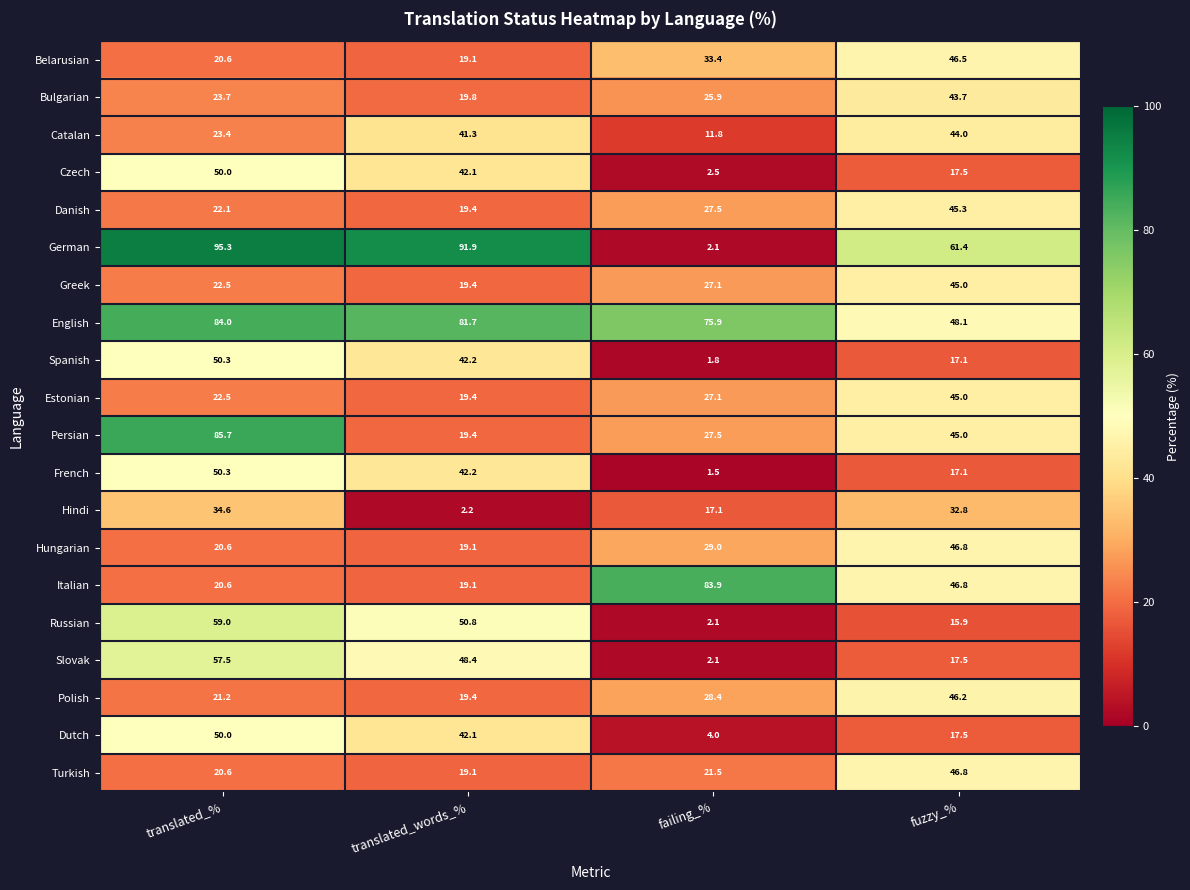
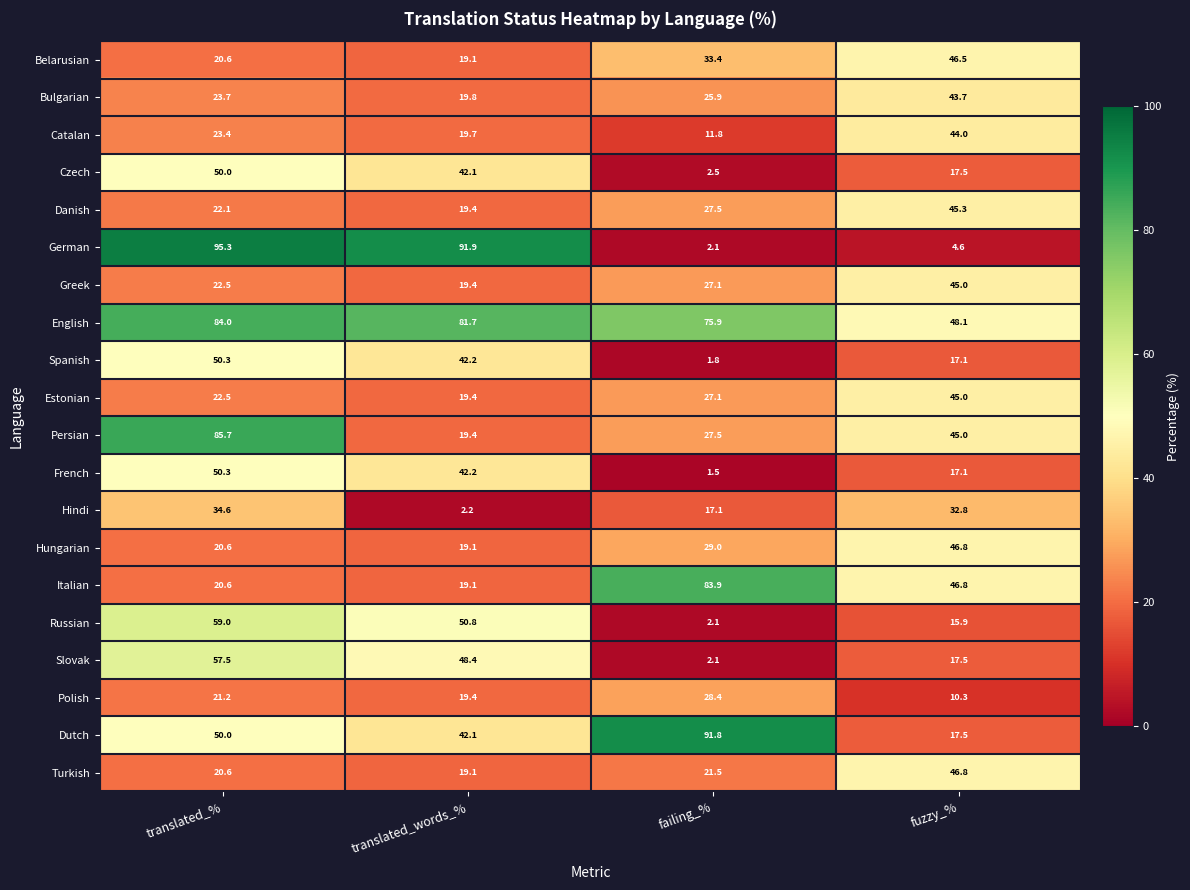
  {
    "Belarusian": {
      "translated_%": 20.6,
      "translated_words_%": 19.1,
      "failing_%": 33.4,
      "fuzzy_%": 46.5
    },
    "Bulgarian": {
      "translated_%": 23.7,
      "translated_words_%": 19.8,
      "failing_%": 25.9,
      "fuzzy_%": 43.7
    },
    "Catalan": {
      "translated_%": 23.4,
-     "translated_words_%": 41.3,
+     "translated_words_%": 19.7,
      "failing_%": 11.8,
      "fuzzy_%": 44.0
    },
    "Czech": {
      "translated_%": 50.0,
      "translated_words_%": 42.1,
      "failing_%": 2.5,
      "fuzzy_%": 17.5
    },
    "Danish": {
      "translated_%": 22.1,
      "translated_words_%": 19.4,
      "failing_%": 27.5,
      "fuzzy_%": 45.3
    },
    "German": {
      "translated_%": 95.3,
      "translated_words_%": 91.9,
      "failing_%": 2.1,
-     "fuzzy_%": 61.4
+     "fuzzy_%": 4.6
    },
    "Greek": {
      "translated_%": 22.5,
      "translated_words_%": 19.4,
      "failing_%": 27.1,
      "fuzzy_%": 45.0
    },
    "English": {
      "translated_%": 84.0,
      "translated_words_%": 81.7,
      "failing_%": 75.9,
      "fuzzy_%": 48.1
    },
    "Spanish": {
      "translated_%": 50.3,
      "translated_words_%": 42.2,
      "failing_%": 1.8,
      "fuzzy_%": 17.1
    },
    "Estonian": {
      "translated_%": 22.5,
      "translated_words_%": 19.4,
      "failing_%": 27.1,
      "fuzzy_%": 45.0
    },
    "Persian": {
      "translated_%": 85.7,
      "translated_words_%": 19.4,
      "failing_%": 27.5,
      "fuzzy_%": 45.0
    },
    "French": {
      "translated_%": 50.3,
      "translated_words_%": 42.2,
      "failing_%": 1.5,
      "fuzzy_%": 17.1
    },
    "Hindi": {
      "translated_%": 34.6,
      "translated_words_%": 2.2,
      "failing_%": 17.1,
      "fuzzy_%": 32.8
    },
    "Hungarian": {
      "translated_%": 20.6,
      "translated_words_%": 19.1,
      "failing_%": 29.0,
      "fuzzy_%": 46.8
    },
    "Italian": {
      "translated_%": 20.6,
      "translated_words_%": 19.1,
      "failing_%": 83.9,
      "fuzzy_%": 46.8
    },
    "Russian": {
      "translated_%": 59.0,
      "translated_words_%": 50.8,
      "failing_%": 2.1,
      "fuzzy_%": 15.9
    },
    "Slovak": {
      "translated_%": 57.5,
      "translated_words_%": 48.4,
      "failing_%": 2.1,
      "fuzzy_%": 17.5
    },
    "Polish": {
      "translated_%": 21.2,
      "translated_words_%": 19.4,
      "failing_%": 28.4,
-     "fuzzy_%": 46.2
+     "fuzzy_%": 10.3
    },
    "Dutch": {
      "translated_%": 50.0,
      "translated_words_%": 42.1,
-     "failing_%": 4.0,
+     "failing_%": 91.8,
      "fuzzy_%": 17.5
    },
    "Turkish": {
      "translated_%": 20.6,
      "translated_words_%": 19.1,
      "failing_%": 21.5,
      "fuzzy_%": 46.8
    }
  }
